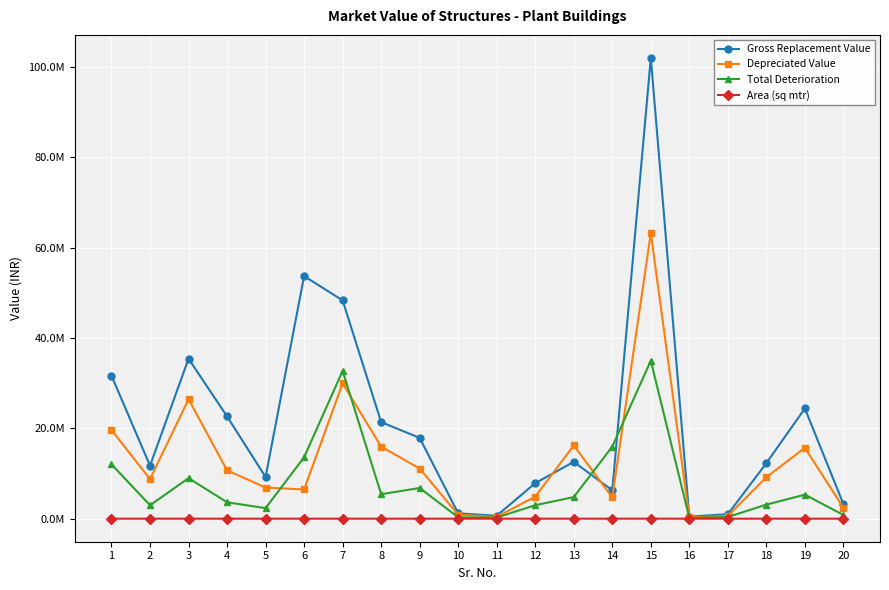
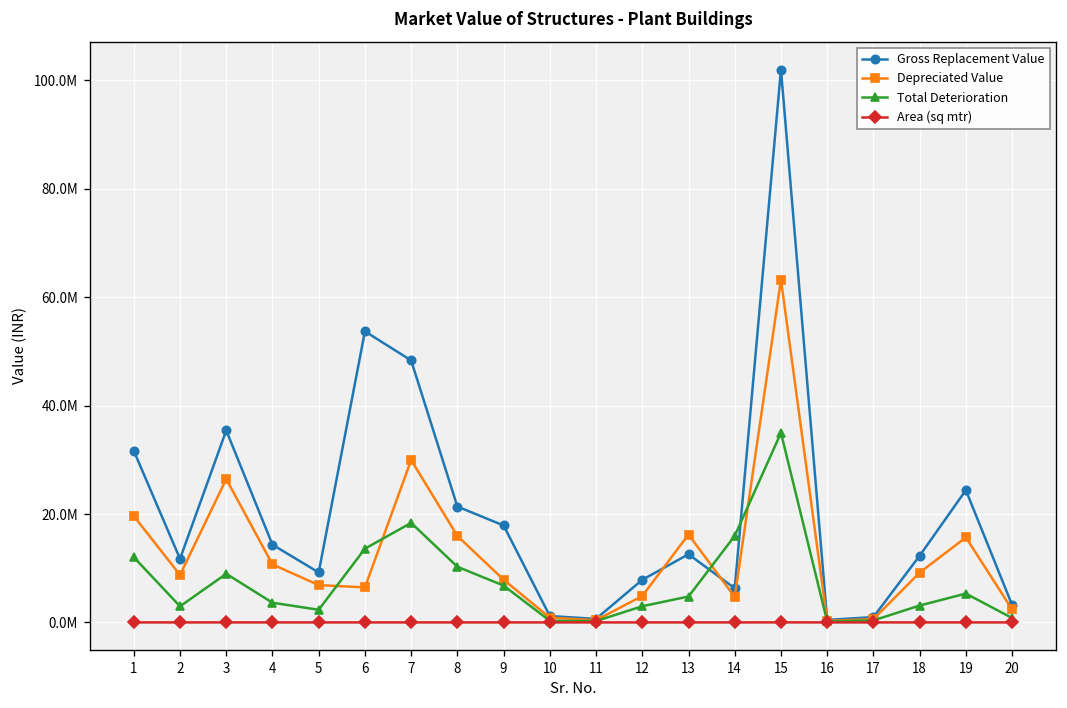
  {
    "Gross Replacement Value": {
      "1": 32000000,
      "2": 12000000,
      "3": 35000000,
-     "4": 23000000,
+     "4": 14000000,
      "5": 9000000,
      "6": 54000000,
      "7": 48000000,
      "8": 21000000,
      "9": 18000000,
      "12": 8000000,
      "13": 13000000,
      "14": 6000000,
      "15": 102000000,
      "18": 12000000,
      "19": 24000000,
      "20": 3000000
    },
    "Depreciated Value": {
      "1": 20000000,
      "2": 9000000,
      "3": 26000000,
      "4": 11000000,
      "5": 7000000,
      "6": 6000000,
      "7": 30000000,
      "8": 16000000,
-     "9": 11000000,
+     "9": 8000000,
      "12": 5000000,
      "13": 16000000,
      "14": 5000000,
      "15": 63000000,
      "18": 9000000,
      "19": 16000000,
      "20": 2000000
    },
    "Total Deterioration": {
      "1": 12000000,
      "2": 3000000,
      "3": 9000000,
      "4": 4000000,
      "5": 2000000,
      "6": 14000000,
-     "7": 33000000,
-     "8": 5000000,
+     "7": 18000000,
+     "8": 10000000,
      "9": 7000000,
      "12": 3000000,
      "13": 5000000,
      "14": 16000000,
      "15": 35000000,
      "18": 3000000,
      "19": 5000000,
      "20": 1000000
    },
    "Area (sq mtr)": {
      "1": 0,
      "2": 0,
      "3": 0,
      "4": 0,
      "5": 0,
      "6": 0,
      "7": 0,
      "8": 0,
      "9": 0,
      "12": 0,
      "13": 0,
      "14": 0,
      "15": 0,
      "18": 0,
      "19": 0,
      "20": 0
    }
  }
